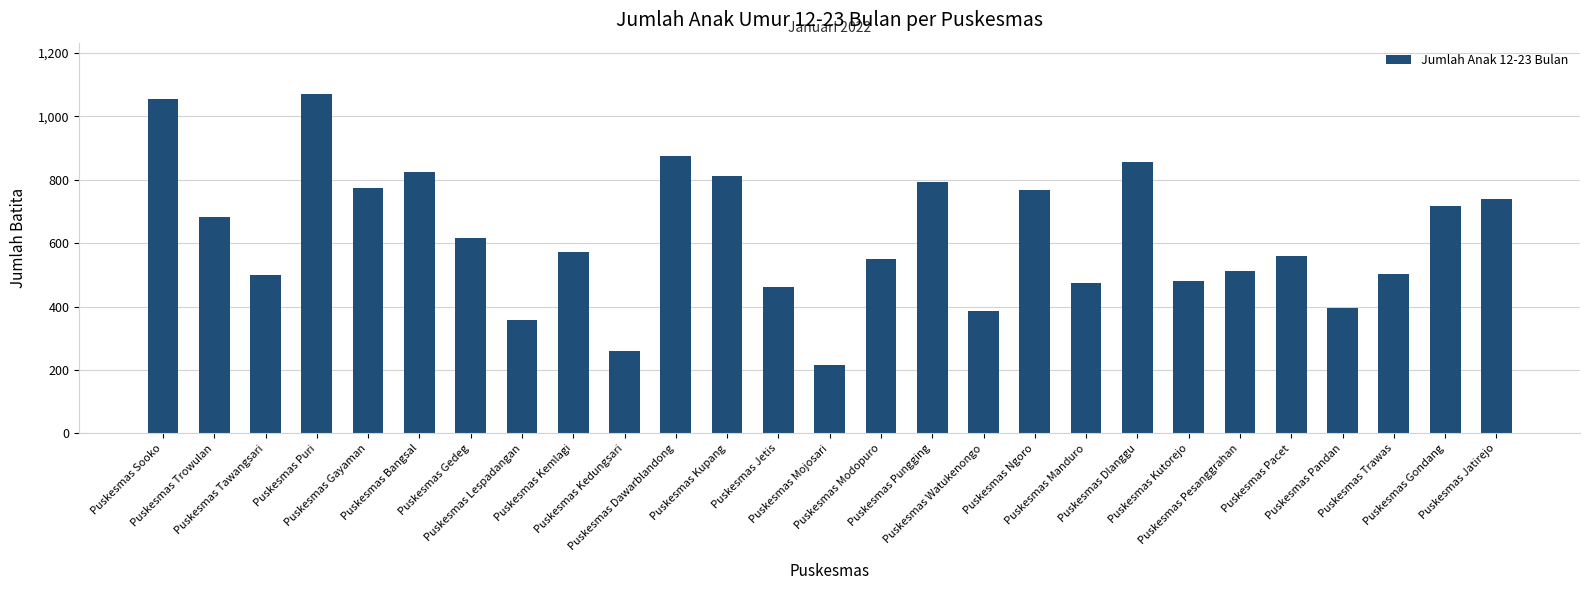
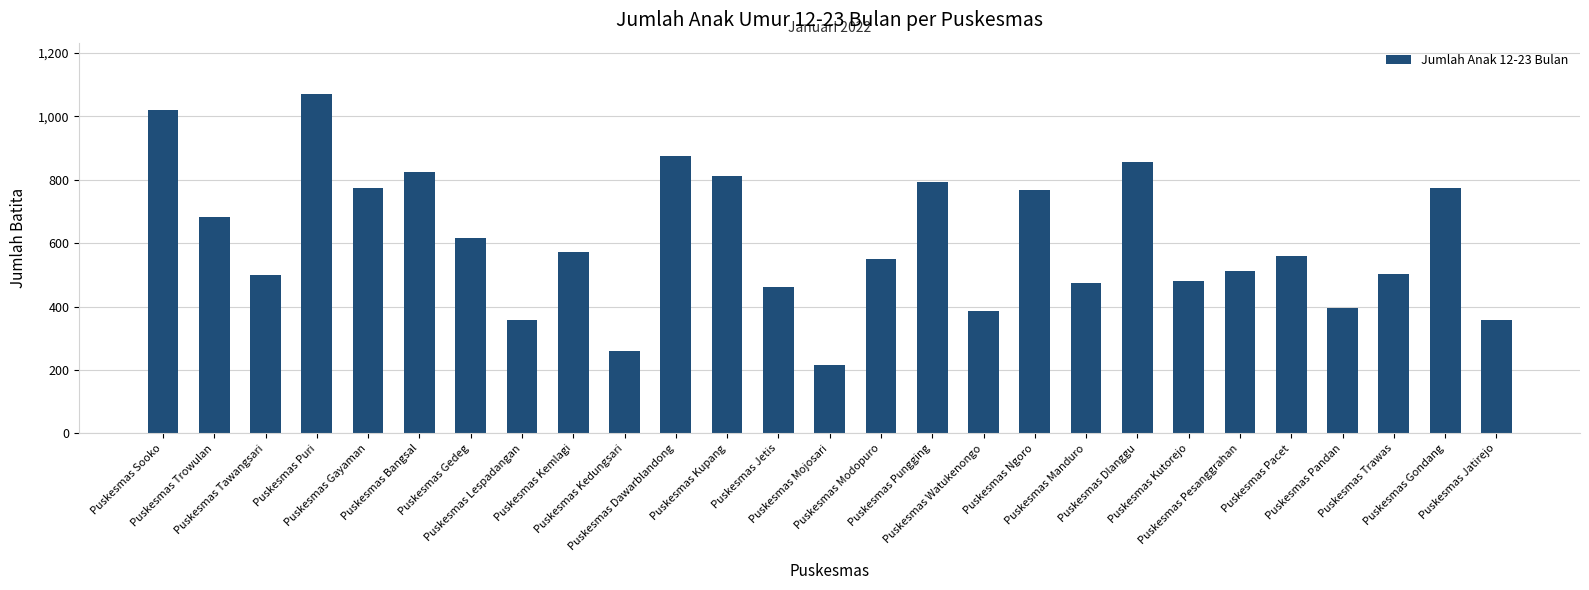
  {
-   "Puskesmas Sooko": "1,050",
+   "Puskesmas Sooko": "1,020",
    "Puskesmas Trowulan": "680",
    "Puskesmas Tawangsari": "500",
    "Puskesmas Puri": "1,070",
    "Puskesmas Gayaman": "780",
    "Puskesmas Bangsal": "820",
    "Puskesmas Gedeg": "620",
    "Puskesmas Lespadangan": "360",
    "Puskesmas Kemlagi": "570",
    "Puskesmas Kedungsari": "260",
    "Puskesmas Dawarblandong": "880",
    "Puskesmas Kupang": "810",
    "Puskesmas Jetis": "460",
    "Puskesmas Mojosari": "220",
    "Puskesmas Modopuro": "550",
    "Puskesmas Pungging": "790",
    "Puskesmas Watukenongo": "390",
    "Puskesmas Ngoro": "770",
    "Puskesmas Manduro": "470",
    "Puskesmas Dlanggu": "860",
    "Puskesmas Kutorejo": "480",
    "Puskesmas Pesanggrahan": "510",
    "Puskesmas Pacet": "560",
    "Puskesmas Pandan": "400",
    "Puskesmas Trawas": "500",
-   "Puskesmas Gondang": "720",
-   "Puskesmas Jatirejo": "740"
+   "Puskesmas Gondang": "770",
+   "Puskesmas Jatirejo": "360"
  }
